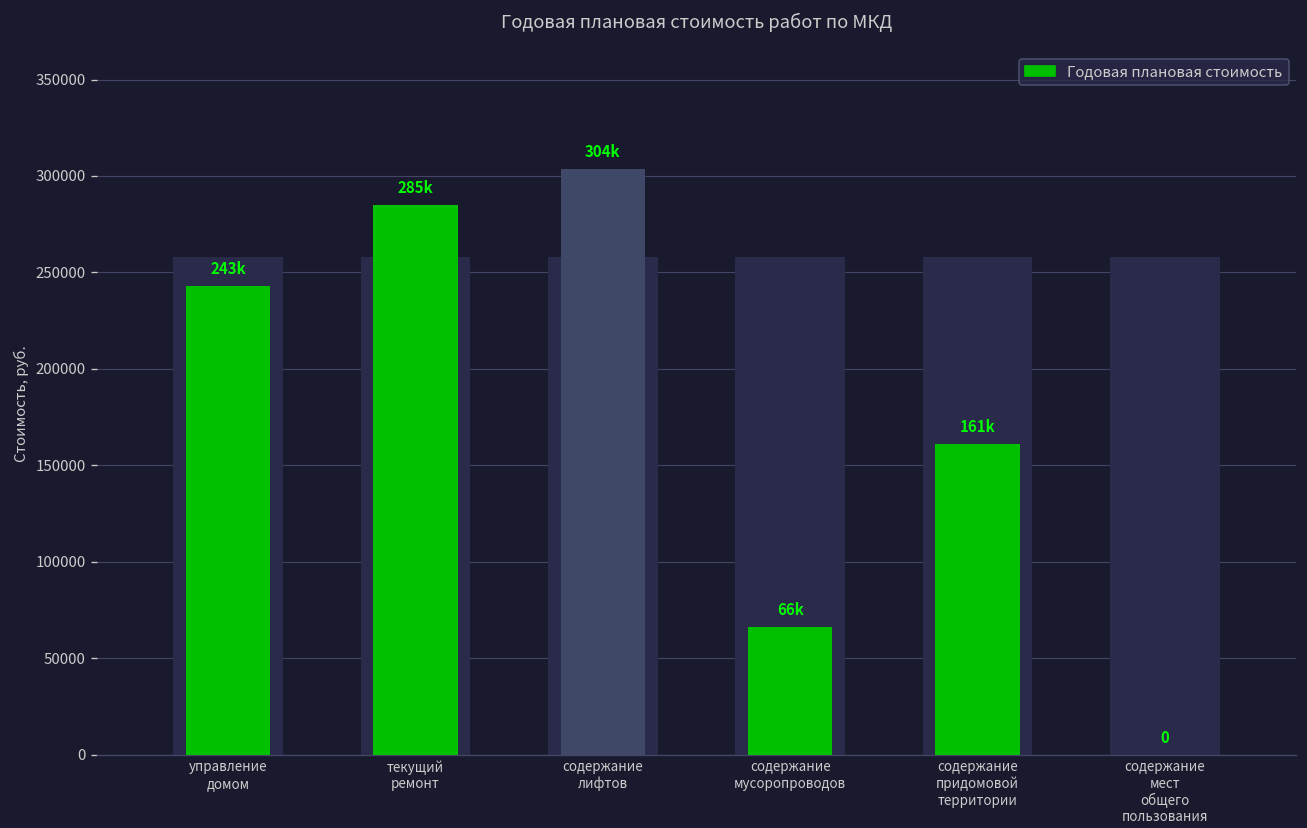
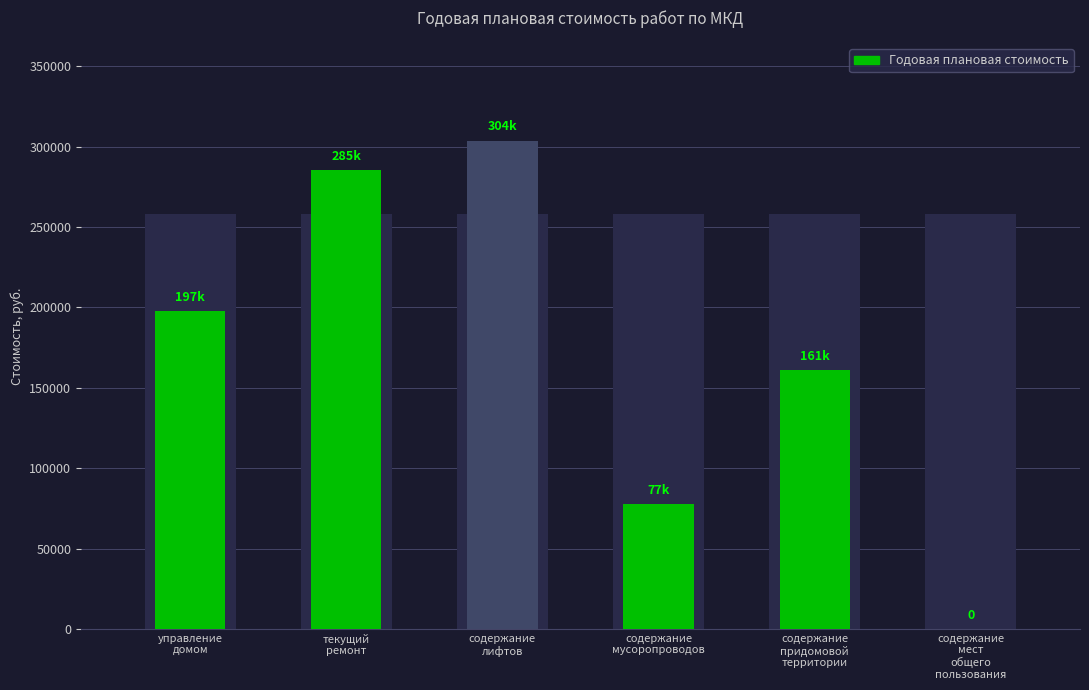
  {
    "Годовая плановая стоимость": {
-     "управление домом": "243k",
+     "управление домом": "197k",
      "текущий ремонт": "285k",
      "содержание лифтов": "304k",
-     "содержание мусоропроводов": "66k",
+     "содержание мусоропроводов": "77k",
      "содержание мест общего пользования": "0"
    }
  }
